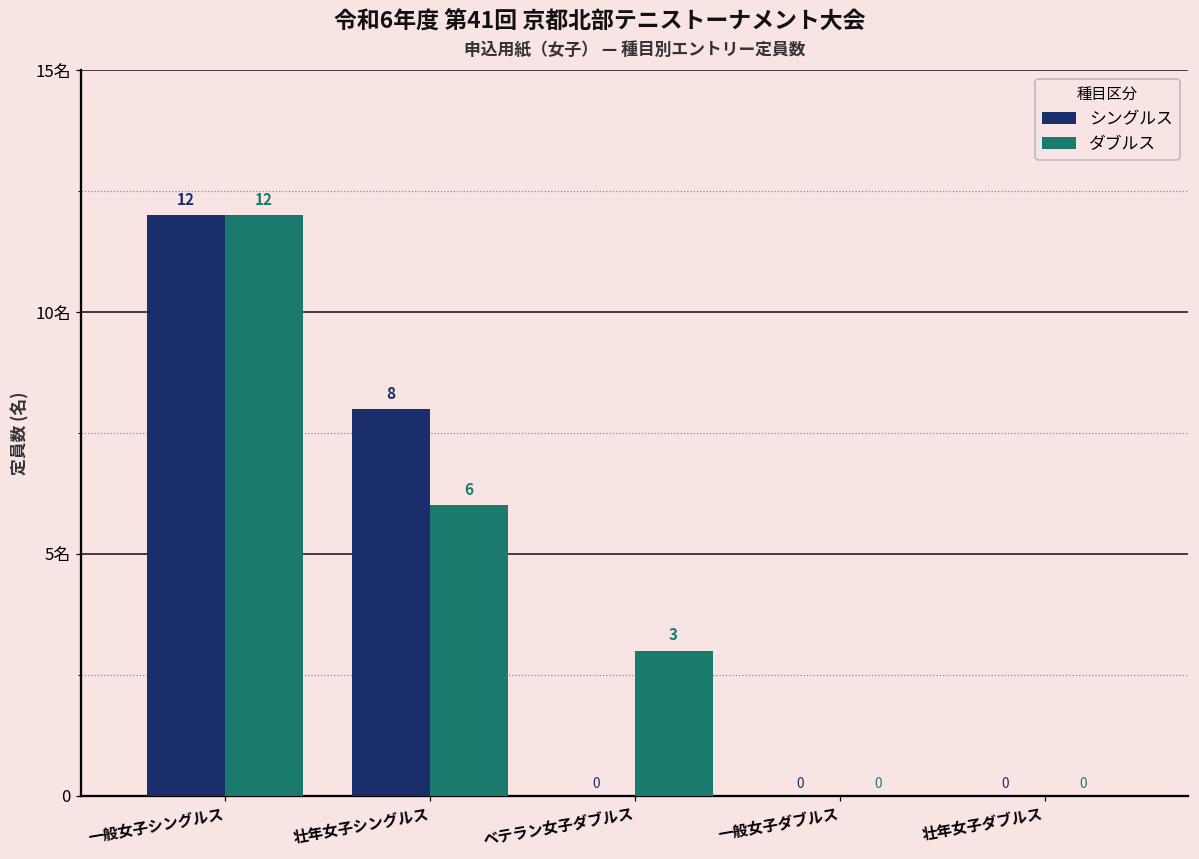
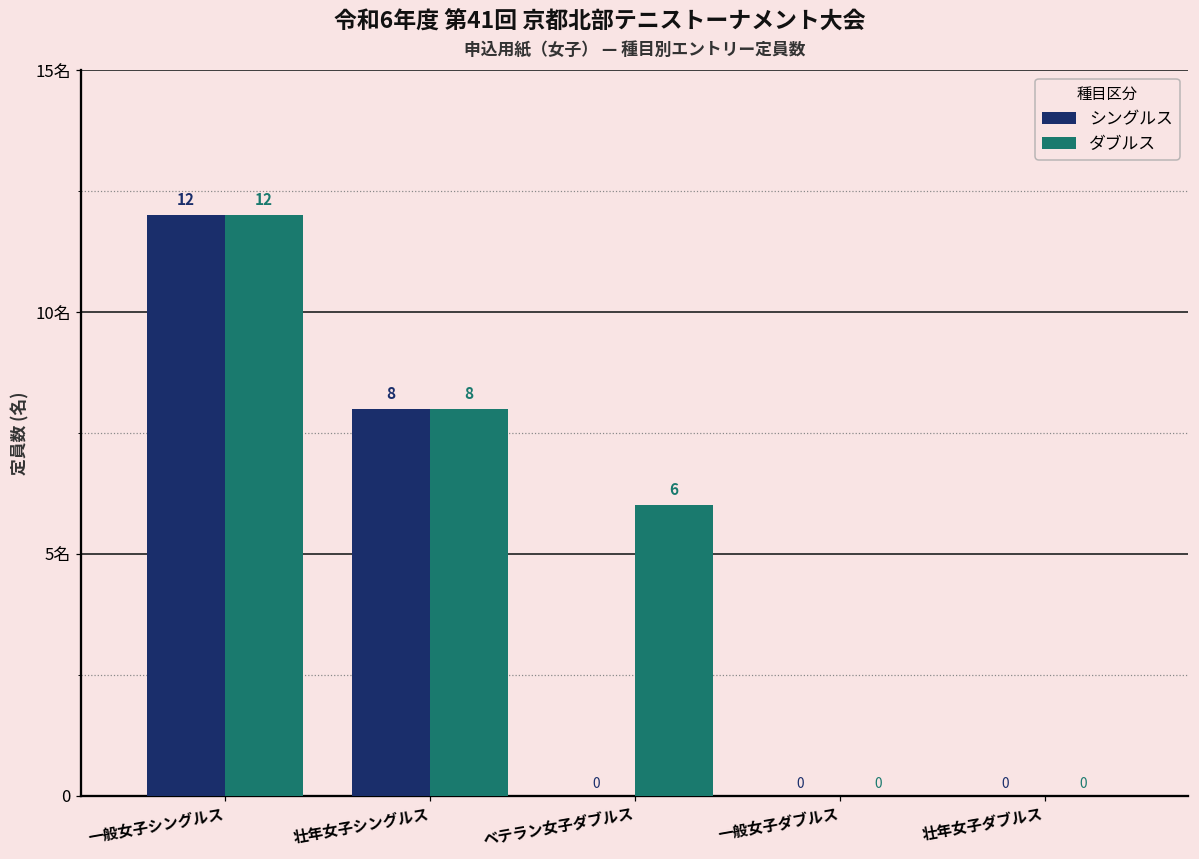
  {
    "シングルス": {
      "一般女子シングルス": 12,
      "壮年女子シングルス": 8,
      "ベテラン女子ダブルス": 0,
      "一般女子ダブルス": 0,
      "壮年女子ダブルス": 0
    },
    "ダブルス": {
      "一般女子シングルス": 12,
-     "壮年女子シングルス": 6,
-     "ベテラン女子ダブルス": 3,
+     "壮年女子シングルス": 8,
+     "ベテラン女子ダブルス": 6,
      "一般女子ダブルス": 0,
      "壮年女子ダブルス": 0
    }
  }
